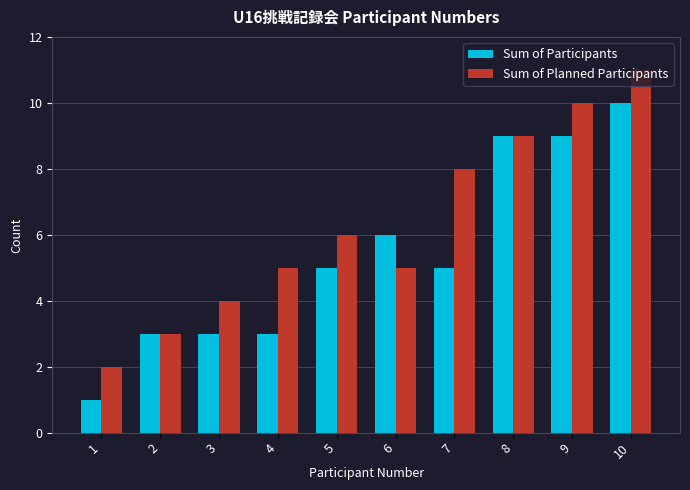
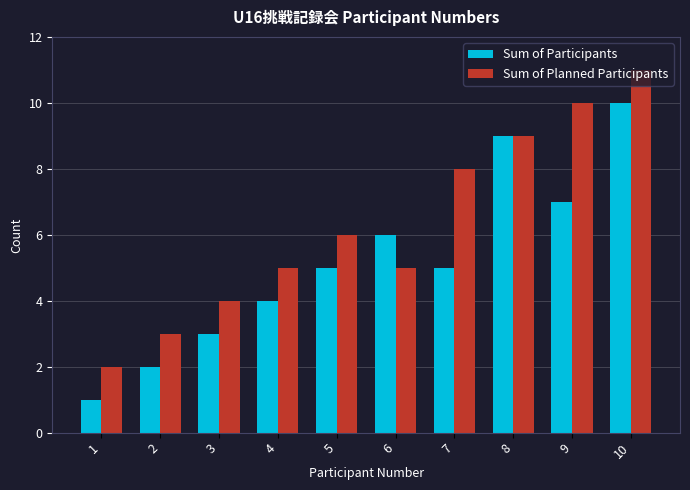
  {
    "Sum of Participants": {
      "1": 1,
-     "2": 3,
+     "2": 2,
      "3": 3,
-     "4": 3,
+     "4": 4,
      "5": 5,
      "6": 6,
      "7": 5,
      "8": 9,
-     "9": 9,
+     "9": 7,
      "10": 10
    },
    "Sum of Planned Participants": {
      "1": 2,
      "2": 3,
      "3": 4,
      "4": 5,
      "5": 6,
      "6": 5,
      "7": 8,
      "8": 9,
      "9": 10
    }
  }
